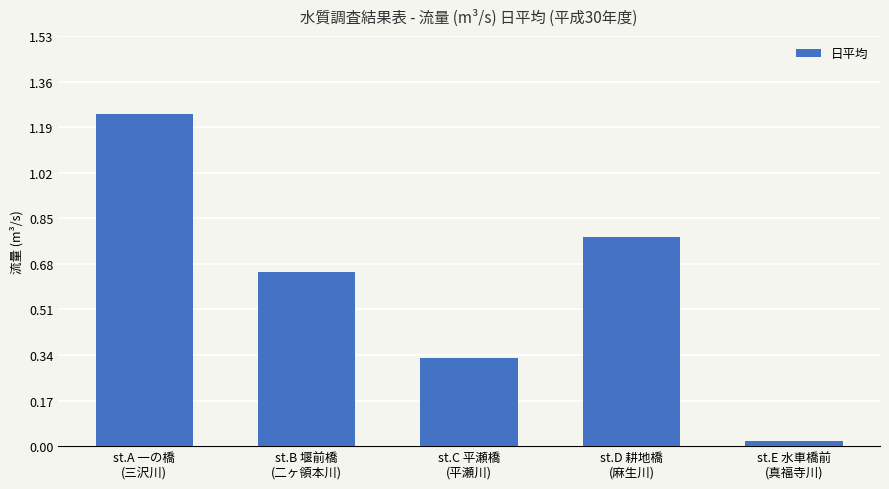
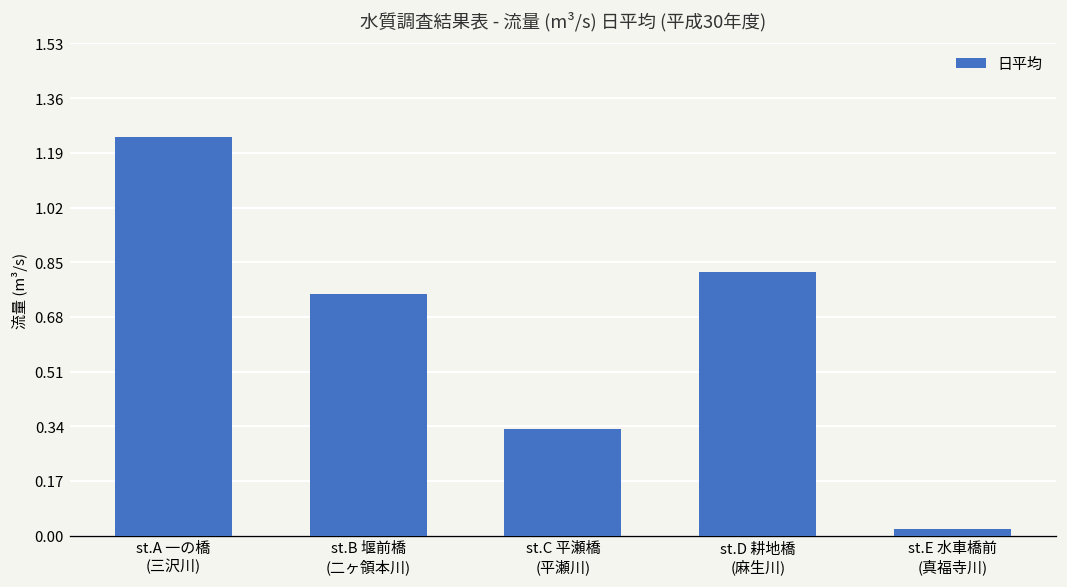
  {
    "st.A 一の橋 (三沢川)": 1.24,
-   "st.B 堰前橋 (二ヶ領本川)": 0.65,
+   "st.B 堰前橋 (二ヶ領本川)": 0.75,
    "st.C 平瀬橋 (平瀬川)": 0.33,
-   "st.D 耕地橋 (麻生川)": 0.78,
+   "st.D 耕地橋 (麻生川)": 0.82,
    "st.E 水車橋前 (真福寺川)": 0.02
  }
